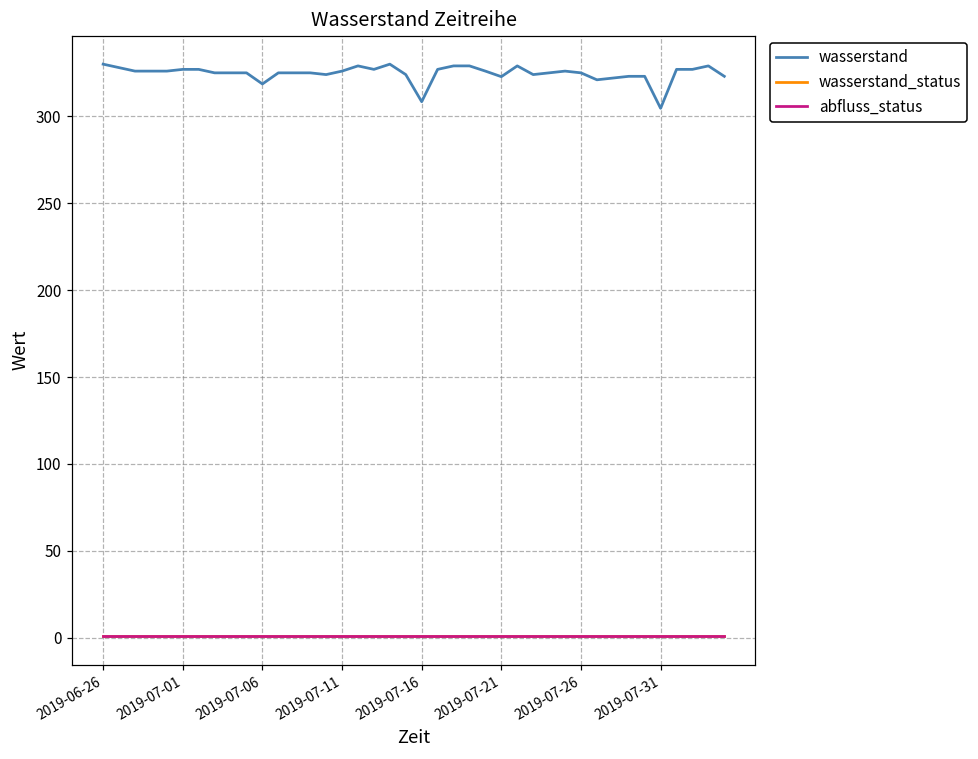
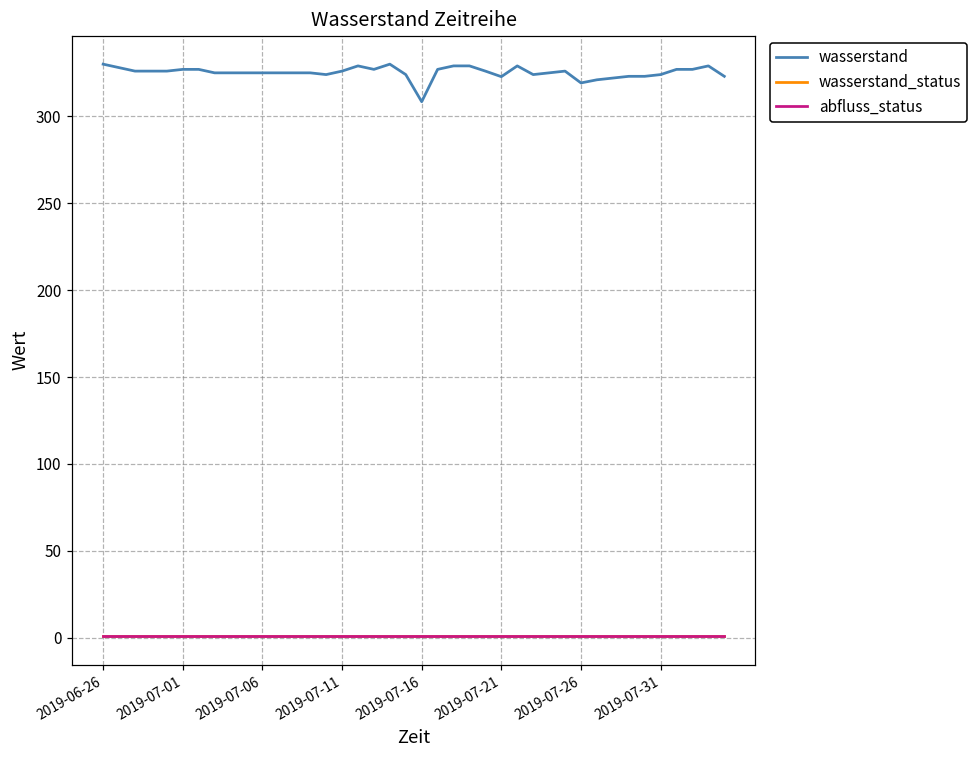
  {
    "wasserstand": {
      "2019-06-26": 330,
      "2019-07-01": 327,
-     "2019-07-06": 319,
+     "2019-07-06": 325,
      "2019-07-11": 326,
      "2019-07-16": 308,
      "2019-07-21": 323,
-     "2019-07-26": 325,
-     "2019-07-31": 305
+     "2019-07-26": 319,
+     "2019-07-31": 324
    },
    "abfluss_status": {
      "2019-06-26": 1,
      "2019-07-01": 1,
      "2019-07-06": 1,
      "2019-07-11": 1,
      "2019-07-16": 1,
      "2019-07-21": 1,
      "2019-07-26": 1,
      "2019-07-31": 1
    }
  }
